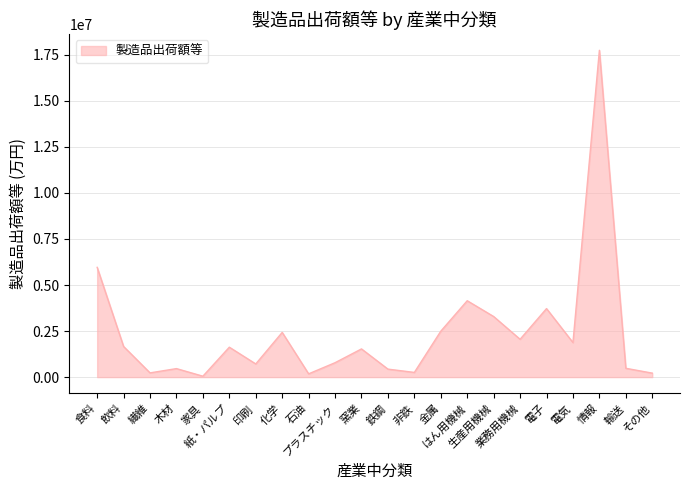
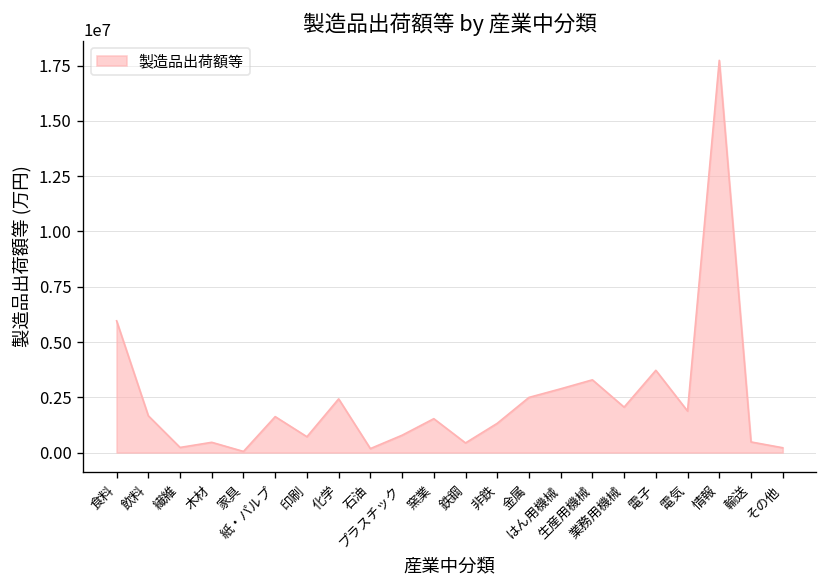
  {
    "食料": 6000000,
    "飲料": 1700000,
    "繊維": 200000,
    "木材": 500000,
    "家具": 0,
    "紙・パルプ": 1600000,
    "印刷": 700000,
    "化学": 2400000,
    "石油": 200000,
    "プラスチック": 800000,
    "窯業": 1500000,
    "鉄鋼": 400000,
-   "非鉄": 300000,
+   "非鉄": 1300000,
    "金属": 2500000,
-   "はん用機械": 4100000,
+   "はん用機械": 2900000,
    "生産用機械": 3300000,
    "業務用機械": 2100000,
    "電子": 3700000,
    "電気": 1900000,
    "情報": 17700000,
    "輸送": 500000,
    "その他": 200000
  }
